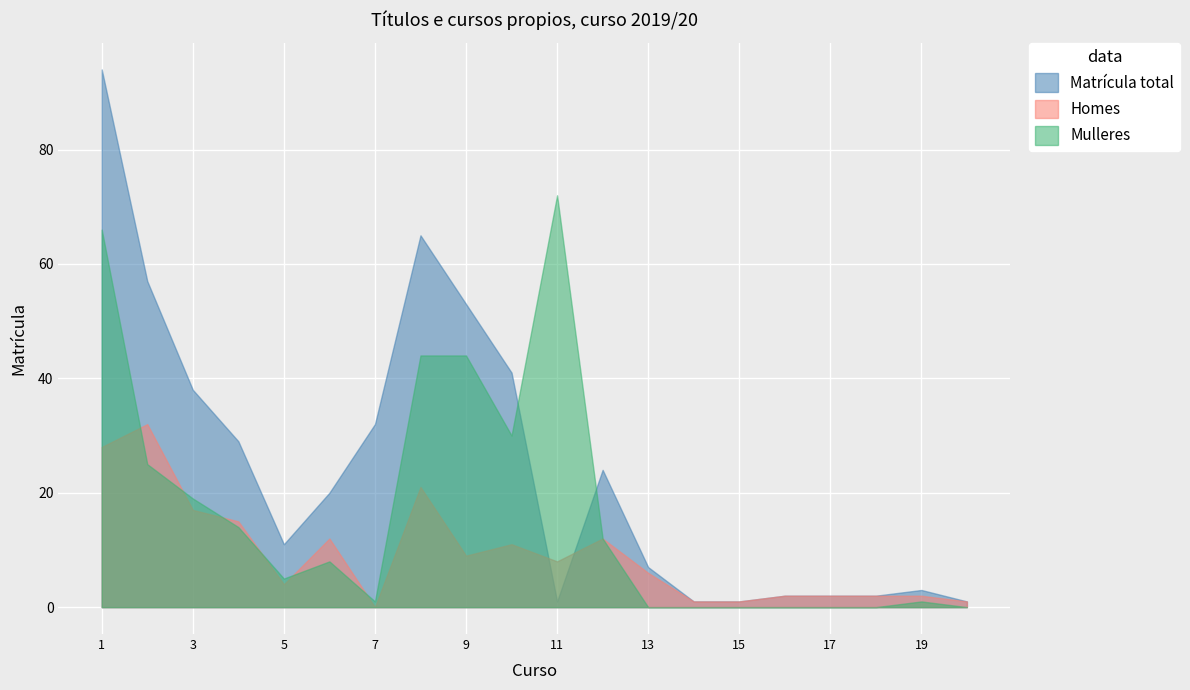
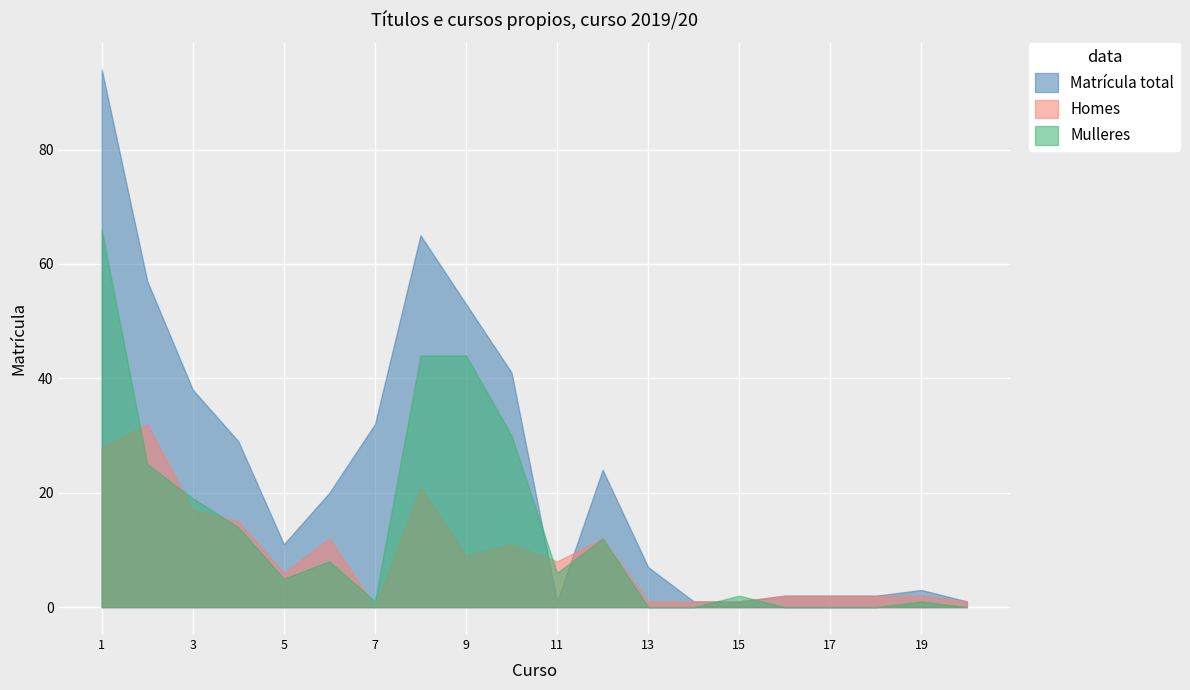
  {
    "Matrícula total": {
      "1": 94,
      "3": 38,
      "5": 11,
      "7": 32,
      "9": 53,
      "11": 1,
      "13": 7,
      "19": 3
    },
    "Homes": {
      "1": 28,
      "3": 17,
-     "5": 4,
+     "5": 6,
      "7": 0,
      "9": 9,
      "11": 8,
-     "13": 6,
+     "13": 1,
      "19": 2
    },
    "Mulleres": {
      "1": 66,
      "3": 19,
      "5": 5,
      "7": 1,
      "9": 44,
-     "11": 72,
+     "11": 6,
      "13": 0,
-     "15": 0,
+     "15": 2,
      "17": 0,
      "19": 1
    }
  }
